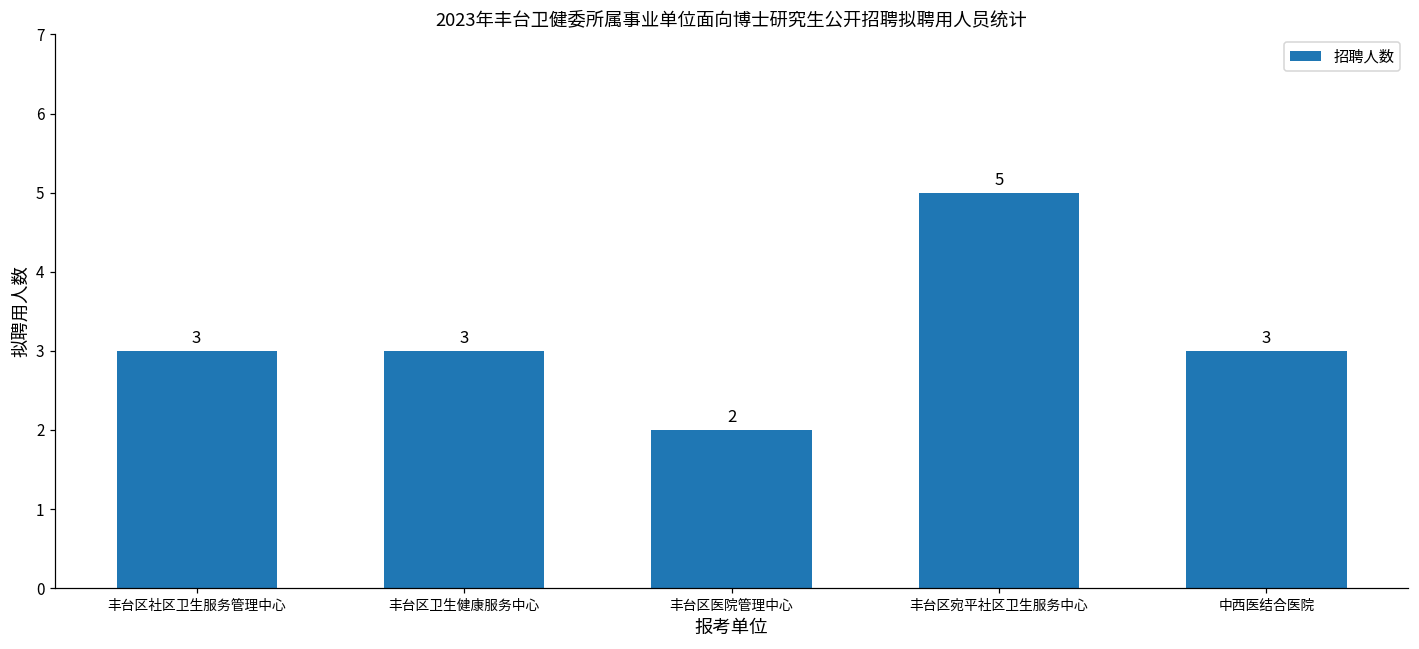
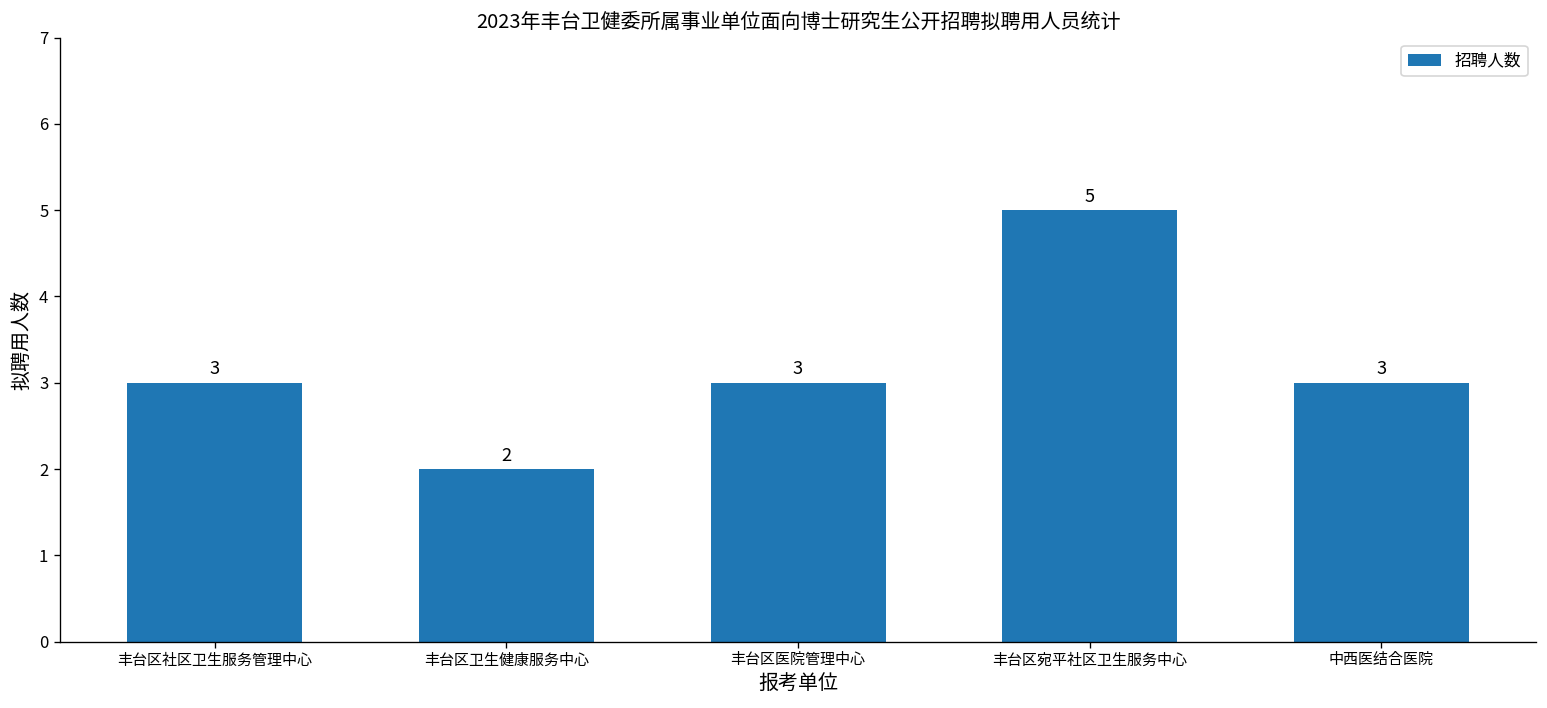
  {
    "丰台区社区卫生服务管理中心": 3,
-   "丰台区卫生健康服务中心": 3,
-   "丰台区医院管理中心": 2,
+   "丰台区卫生健康服务中心": 2,
+   "丰台区医院管理中心": 3,
    "丰台区宛平社区卫生服务中心": 5,
    "中西医结合医院": 3
  }
